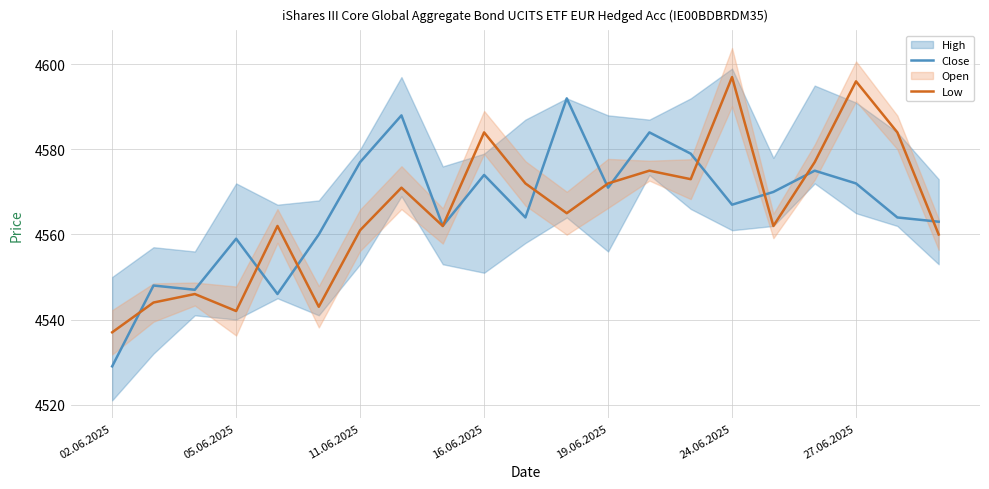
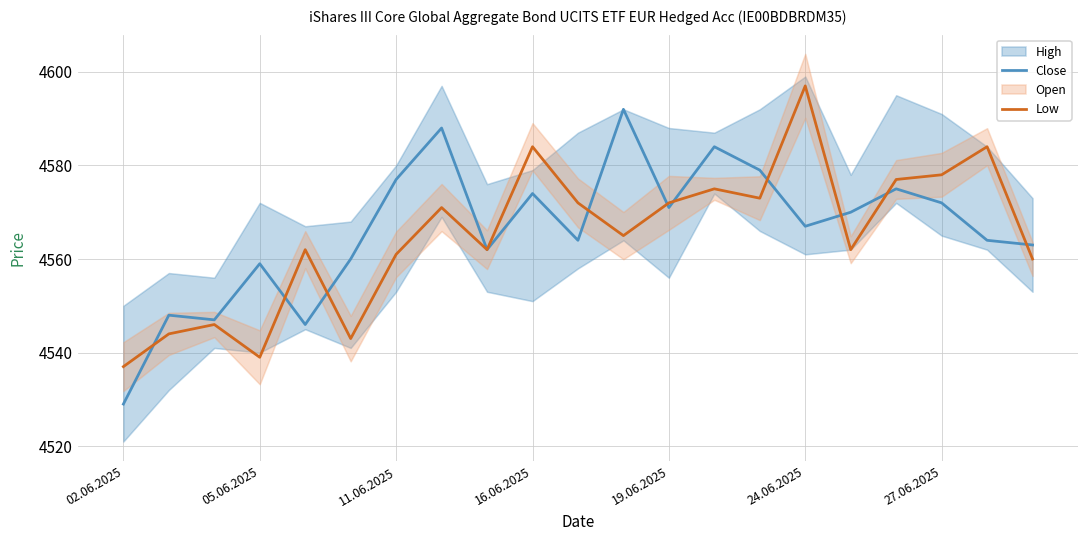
  {
    "Low": {
      "02.06.2025": 4537,
-     "05.06.2025": 4542,
+     "05.06.2025": 4539,
      "11.06.2025": 4561,
      "16.06.2025": 4584,
      "19.06.2025": 4572,
      "24.06.2025": 4597,
-     "27.06.2025": 4596
+     "27.06.2025": 4578
    }
  }
